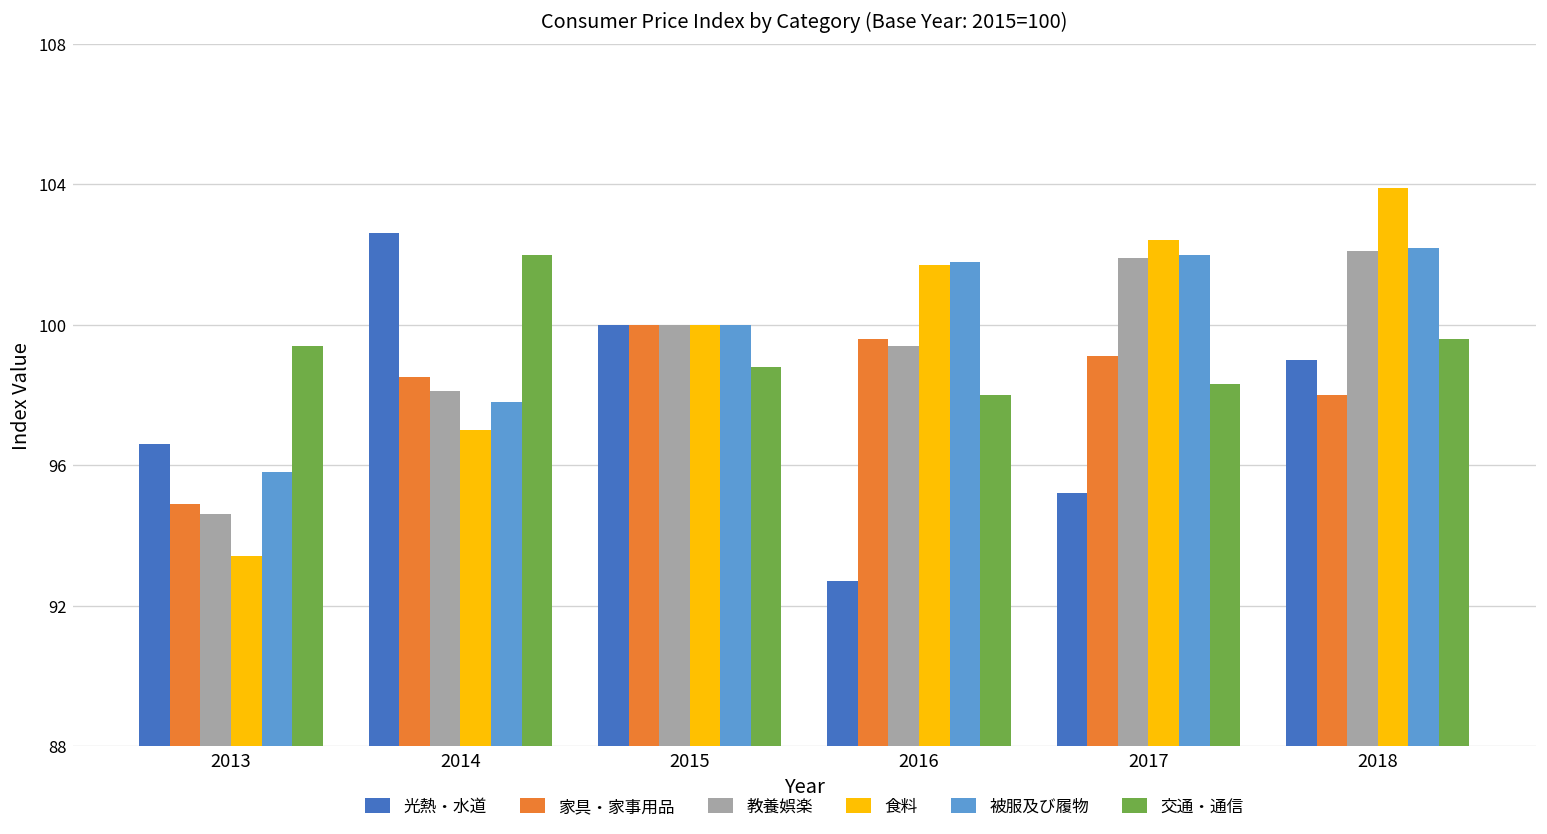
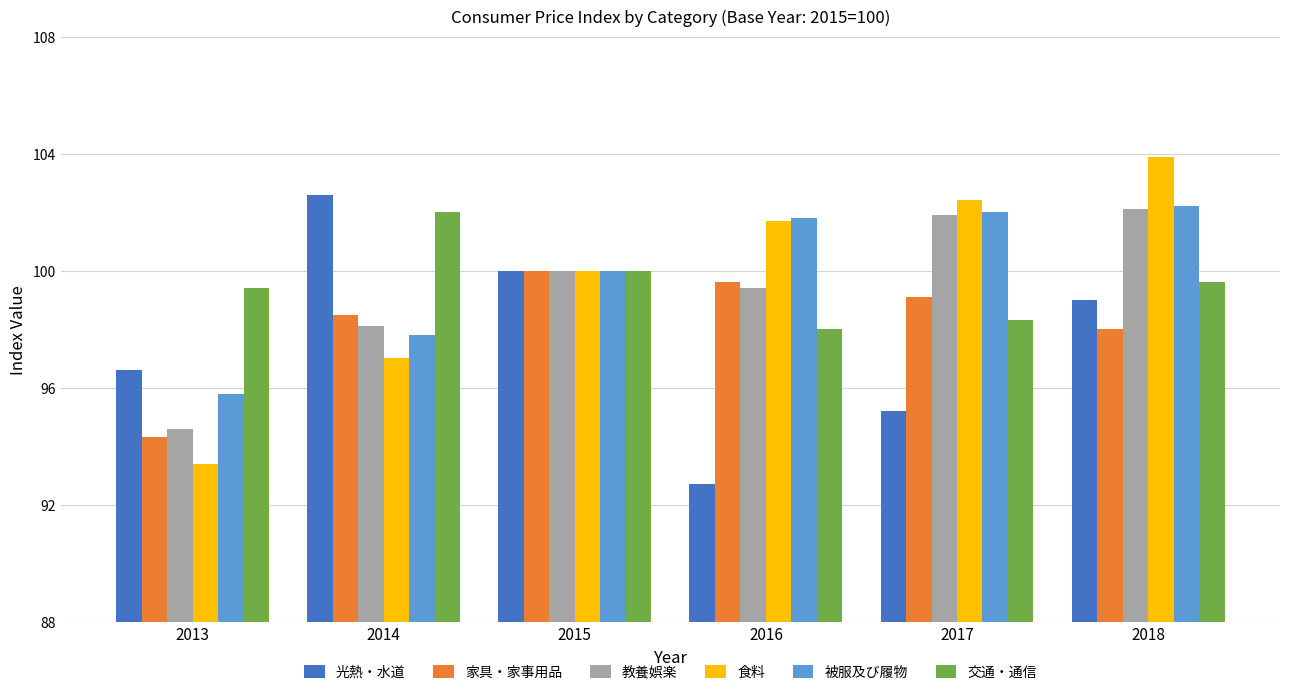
  {
    "家具・家事用品": {
-     "2013": 94.9,
+     "2013": 94.3,
      "2014": 98.5,
      "2015": 100.0,
      "2016": 99.6,
      "2017": 99.1,
      "2018": 98.0
    },
    "教養娯楽": {
      "2013": 94.6,
      "2014": 98.1,
      "2015": 100.0,
      "2016": 99.4,
      "2017": 101.9,
      "2018": 102.1
    },
    "食料": {
      "2013": 93.4,
      "2014": 97.0,
      "2015": 100.0,
      "2016": 101.7,
      "2017": 102.4,
      "2018": 103.9
    },
    "交通・通信": {
      "2013": 99.4,
      "2014": 102.0,
-     "2015": 98.8,
+     "2015": 100.0,
      "2016": 98.0,
      "2017": 98.3,
      "2018": 99.6
    }
  }
